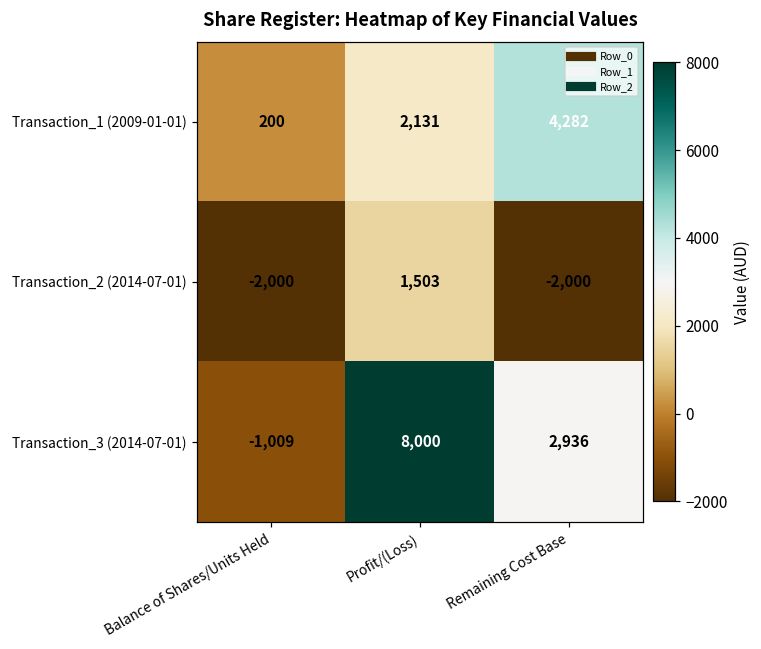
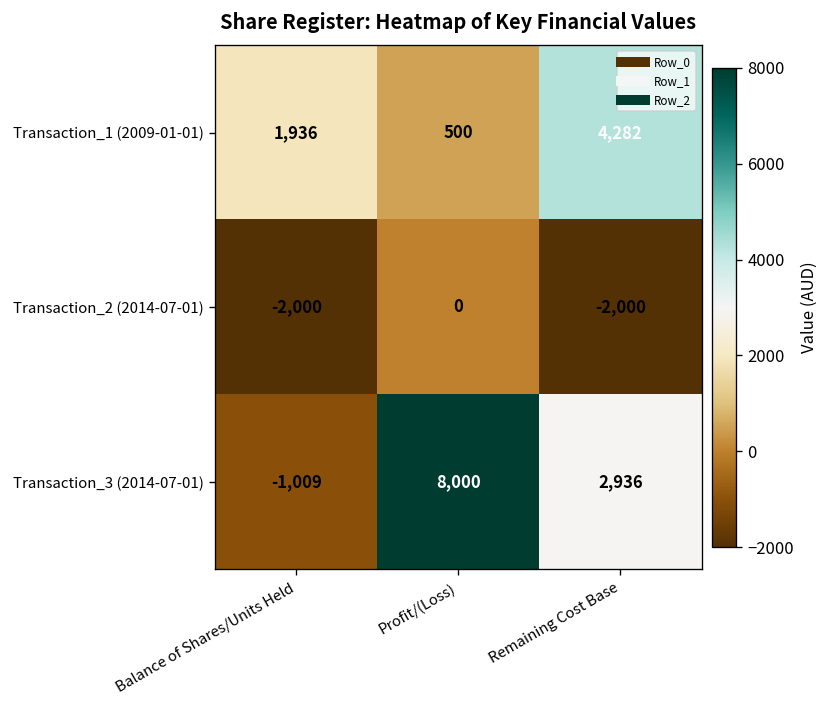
  {
    "Transaction_1 (2009-01-01)": {
-     "Balance of Shares/Units Held": "200",
-     "Profit/(Loss)": "2,131",
+     "Balance of Shares/Units Held": "1,936",
+     "Profit/(Loss)": "500",
      "Remaining Cost Base": "4,282"
    },
    "Transaction_2 (2014-07-01)": {
      "Balance of Shares/Units Held": "-2,000",
-     "Profit/(Loss)": "1,503",
+     "Profit/(Loss)": "0",
      "Remaining Cost Base": "-2,000"
    },
    "Transaction_3 (2014-07-01)": {
      "Balance of Shares/Units Held": "-1,009",
      "Profit/(Loss)": "8,000",
      "Remaining Cost Base": "2,936"
    }
  }
